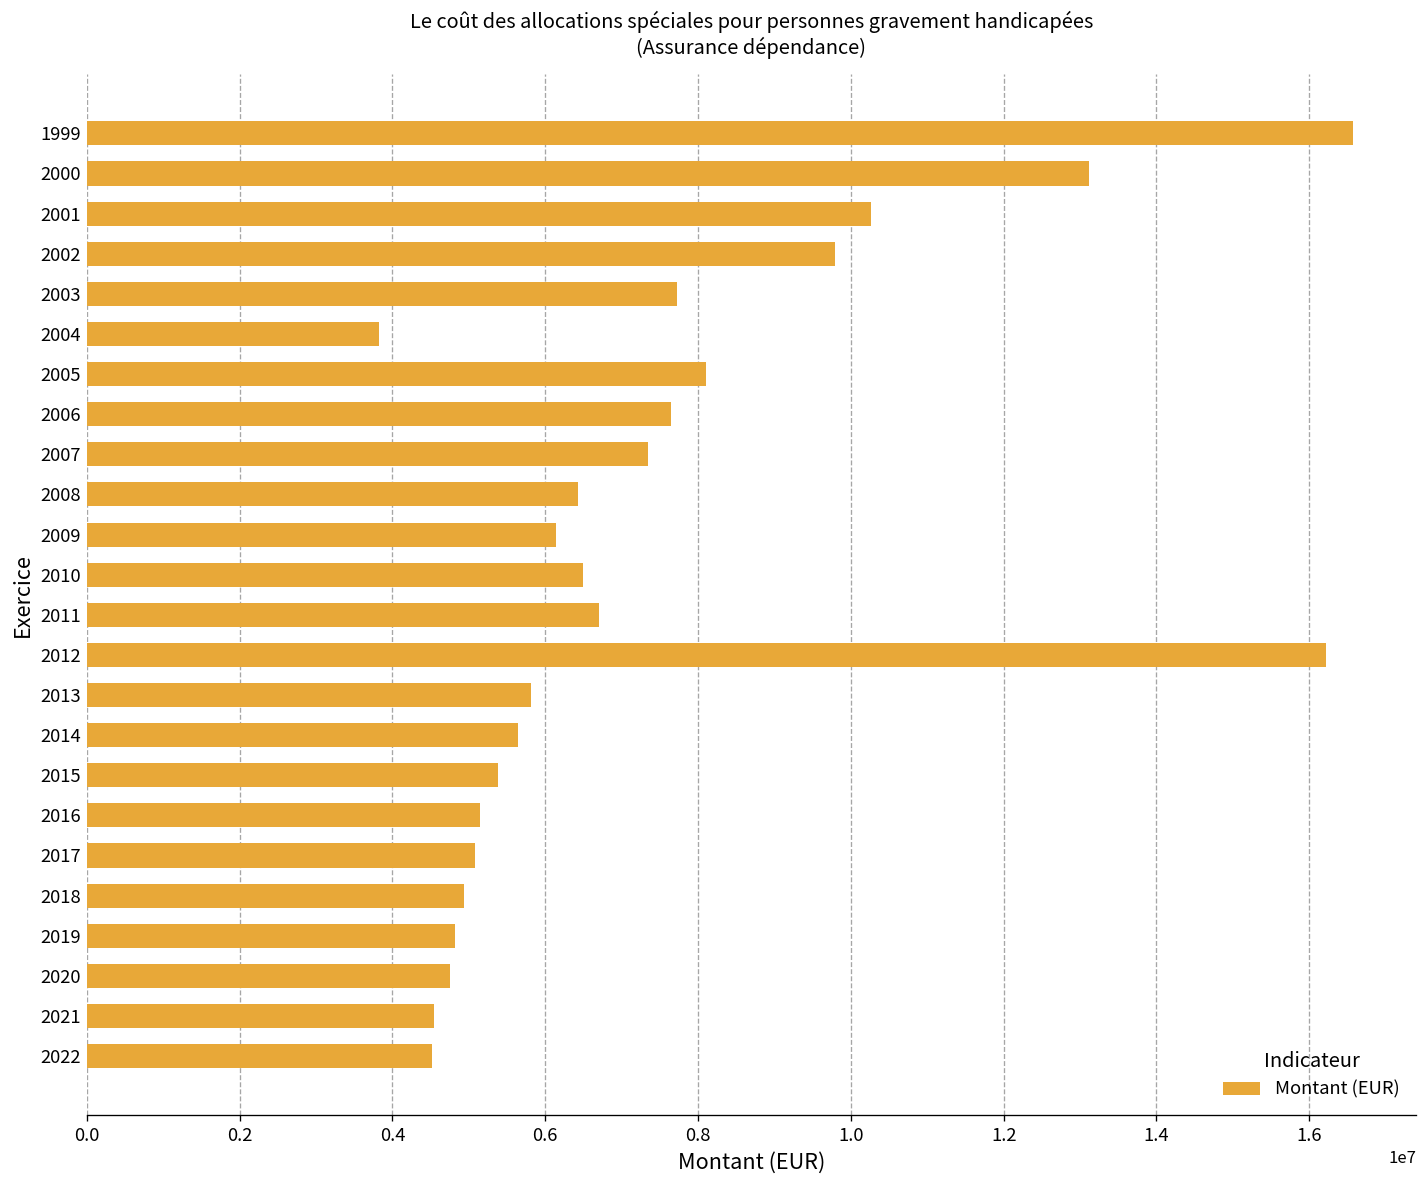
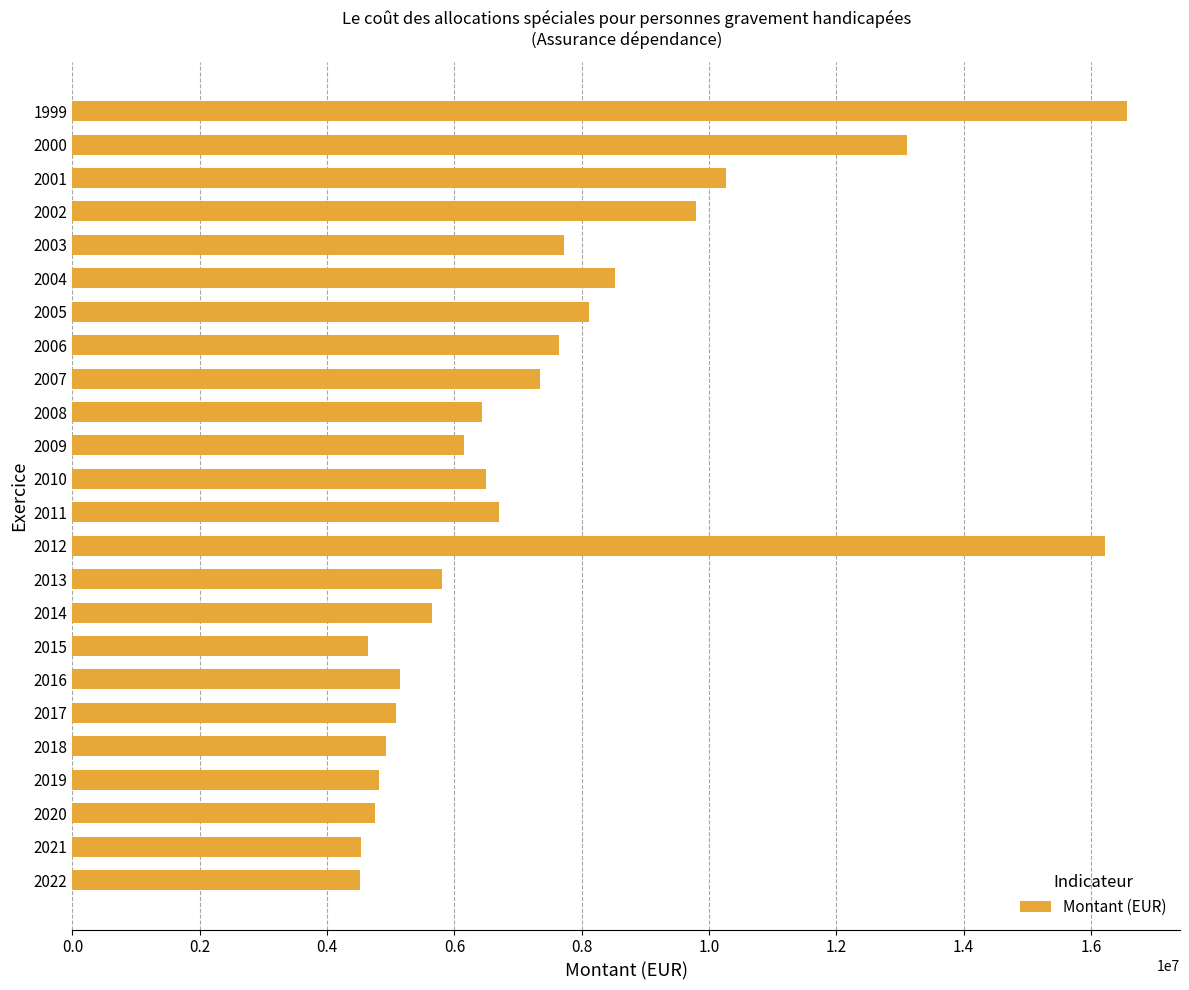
  {
    "1999": 16600000,
    "2000": 13100000,
    "2001": 10300000,
    "2002": 9800000,
    "2003": 7700000,
-   "2004": 3800000,
+   "2004": 8500000,
    "2005": 8100000,
    "2006": 7600000,
    "2007": 7300000,
    "2008": 6400000,
    "2009": 6100000,
    "2010": 6500000,
    "2011": 6700000,
    "2012": 16200000,
    "2013": 5800000,
    "2014": 5600000,
-   "2015": 5400000,
+   "2015": 4600000,
    "2016": 5100000,
    "2017": 5100000,
    "2018": 4900000,
    "2019": 4800000,
    "2020": 4700000,
    "2021": 4500000,
    "2022": 4500000
  }
